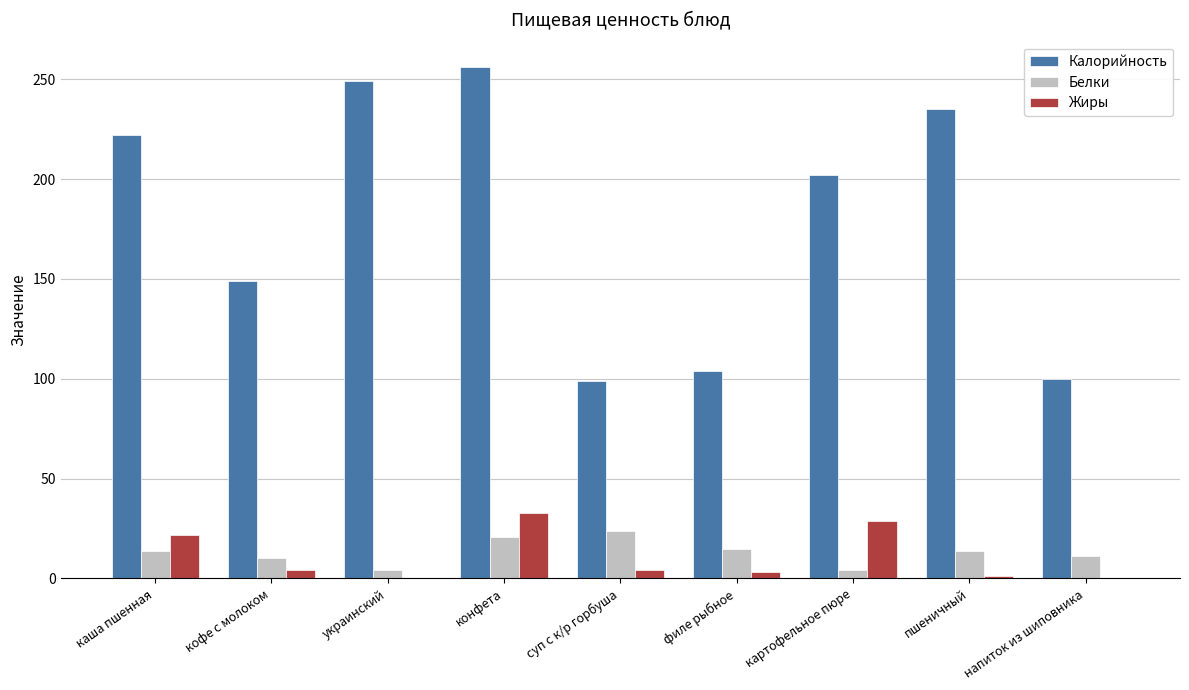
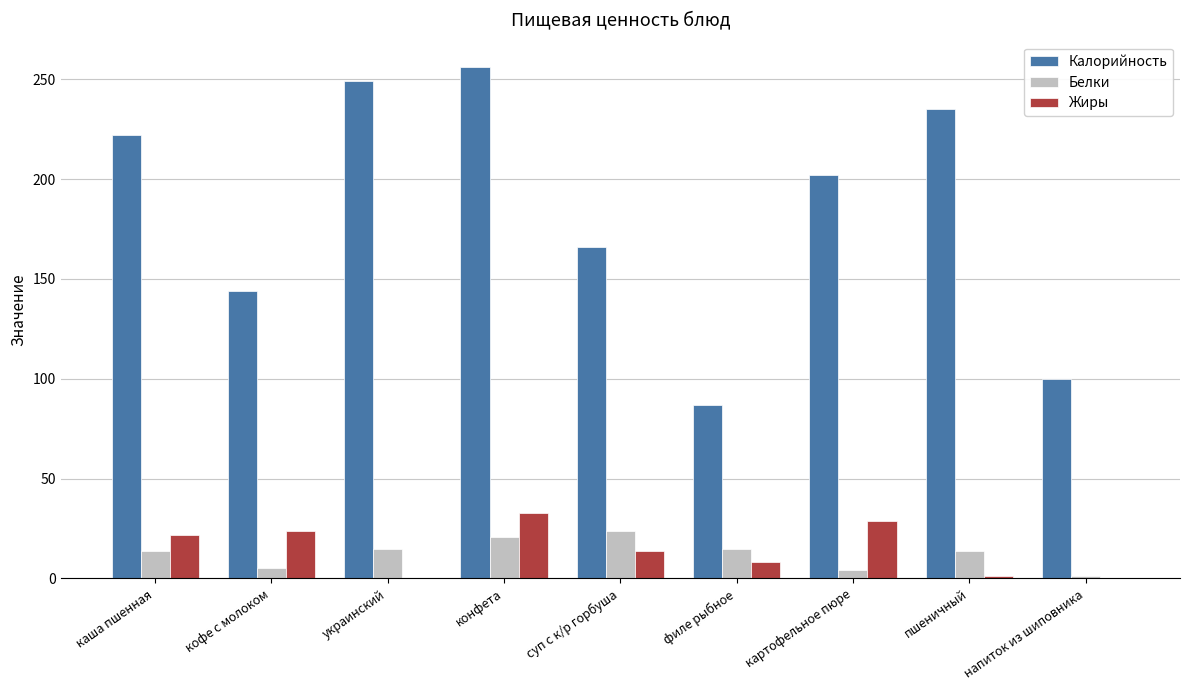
  {
    "Калорийность": {
      "каша пшенная": 222,
-     "кофе с молоком": 149,
+     "кофе с молоком": 144,
      "украинский": 249,
      "конфета": 256,
-     "суп с к/р горбуша": 99,
-     "филе рыбное": 104,
+     "суп с к/р горбуша": 166,
+     "филе рыбное": 87,
      "картофельное пюре": 202,
      "пшеничный": 235,
      "напиток из шиповника": 100
    },
    "Белки": {
      "каша пшенная": 14,
-     "кофе с молоком": 10,
-     "украинский": 4,
+     "кофе с молоком": 5,
+     "украинский": 15,
      "конфета": 21,
      "суп с к/р горбуша": 24,
      "филе рыбное": 15,
      "картофельное пюре": 4,
      "пшеничный": 14,
-     "напиток из шиповника": 11
+     "напиток из шиповника": 1
    },
    "Жиры": {
      "каша пшенная": 22,
-     "кофе с молоком": 4,
+     "кофе с молоком": 24,
      "украинский": 0,
      "конфета": 33,
-     "суп с к/р горбуша": 4,
-     "филе рыбное": 3,
+     "суп с к/р горбуша": 14,
+     "филе рыбное": 8,
      "картофельное пюре": 29,
      "напиток из шиповника": 0
    }
  }
